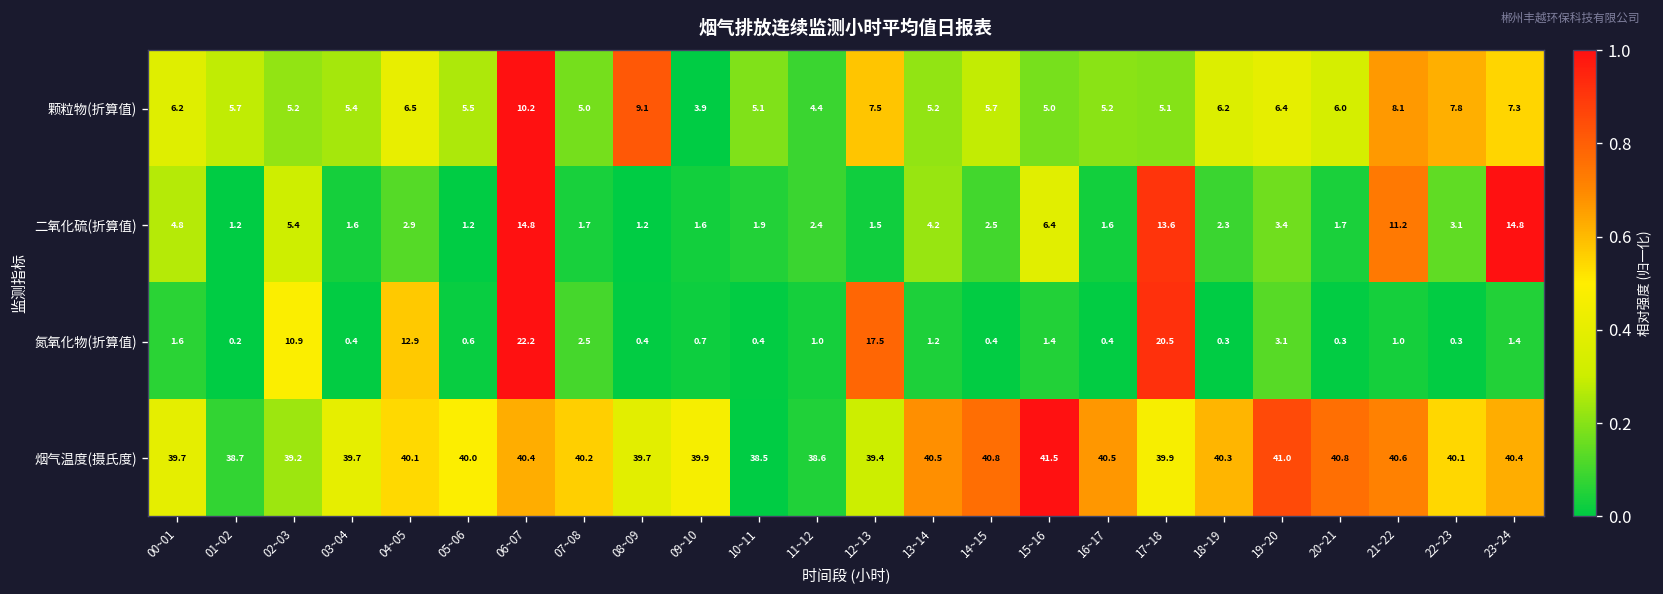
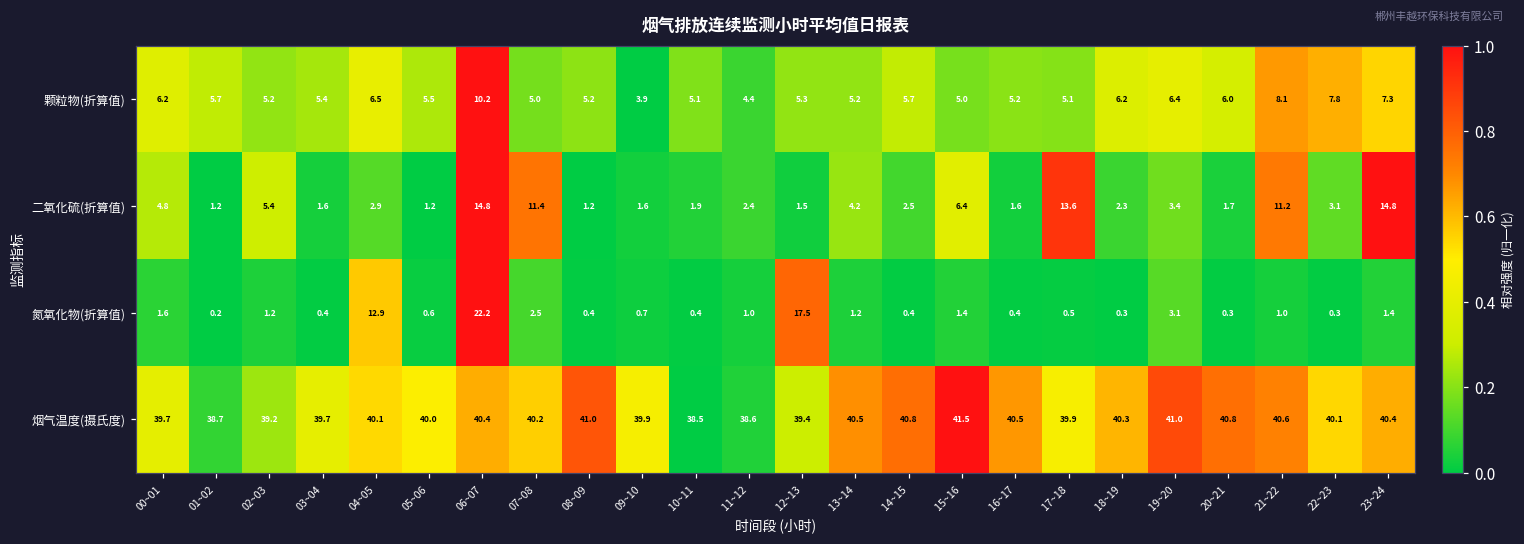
  {
    "颗粒物(折算值)": {
      "00~01": 6.2,
      "01~02": 5.7,
      "02~03": 5.2,
      "03~04": 5.4,
      "04~05": 6.5,
      "05~06": 5.5,
      "06~07": 10.2,
      "07~08": 5.0,
-     "08~09": 9.1,
+     "08~09": 5.2,
      "09~10": 3.9,
      "10~11": 5.1,
      "11~12": 4.4,
-     "12~13": 7.5,
+     "12~13": 5.3,
      "13~14": 5.2,
      "14~15": 5.7,
      "15~16": 5.0,
      "16~17": 5.2,
      "17~18": 5.1,
      "18~19": 6.2,
      "19~20": 6.4,
      "20~21": 6.0,
      "21~22": 8.1,
      "22~23": 7.8,
      "23~24": 7.3
    },
    "二氧化硫(折算值)": {
      "00~01": 4.8,
      "01~02": 1.2,
      "02~03": 5.4,
      "03~04": 1.6,
      "04~05": 2.9,
      "05~06": 1.2,
      "06~07": 14.8,
-     "07~08": 1.7,
+     "07~08": 11.4,
      "08~09": 1.2,
      "09~10": 1.6,
      "10~11": 1.9,
      "11~12": 2.4,
      "12~13": 1.5,
      "13~14": 4.2,
      "14~15": 2.5,
      "15~16": 6.4,
      "16~17": 1.6,
      "17~18": 13.6,
      "18~19": 2.3,
      "19~20": 3.4,
      "20~21": 1.7,
      "21~22": 11.2,
      "22~23": 3.1,
      "23~24": 14.8
    },
    "氮氧化物(折算值)": {
      "00~01": 1.6,
      "01~02": 0.2,
-     "02~03": 10.9,
+     "02~03": 1.2,
      "03~04": 0.4,
      "04~05": 12.9,
      "05~06": 0.6,
      "06~07": 22.2,
      "07~08": 2.5,
      "08~09": 0.4,
      "09~10": 0.7,
      "10~11": 0.4,
      "11~12": 1.0,
      "12~13": 17.5,
      "13~14": 1.2,
      "14~15": 0.4,
      "15~16": 1.4,
      "16~17": 0.4,
-     "17~18": 20.5,
+     "17~18": 0.5,
      "18~19": 0.3,
      "19~20": 3.1,
      "20~21": 0.3,
      "21~22": 1.0,
      "22~23": 0.3,
      "23~24": 1.4
    },
    "烟气温度(摄氏度)": {
      "00~01": 39.7,
      "01~02": 38.7,
      "02~03": 39.2,
      "03~04": 39.7,
      "04~05": 40.1,
      "05~06": 40.0,
      "06~07": 40.4,
      "07~08": 40.2,
-     "08~09": 39.7,
+     "08~09": 41.0,
      "09~10": 39.9,
      "10~11": 38.5,
      "11~12": 38.6,
      "12~13": 39.4,
      "13~14": 40.5,
      "14~15": 40.8,
      "15~16": 41.5,
      "16~17": 40.5,
      "17~18": 39.9,
      "18~19": 40.3,
      "19~20": 41.0,
      "20~21": 40.8,
      "21~22": 40.6,
      "22~23": 40.1,
      "23~24": 40.4
    }
  }
